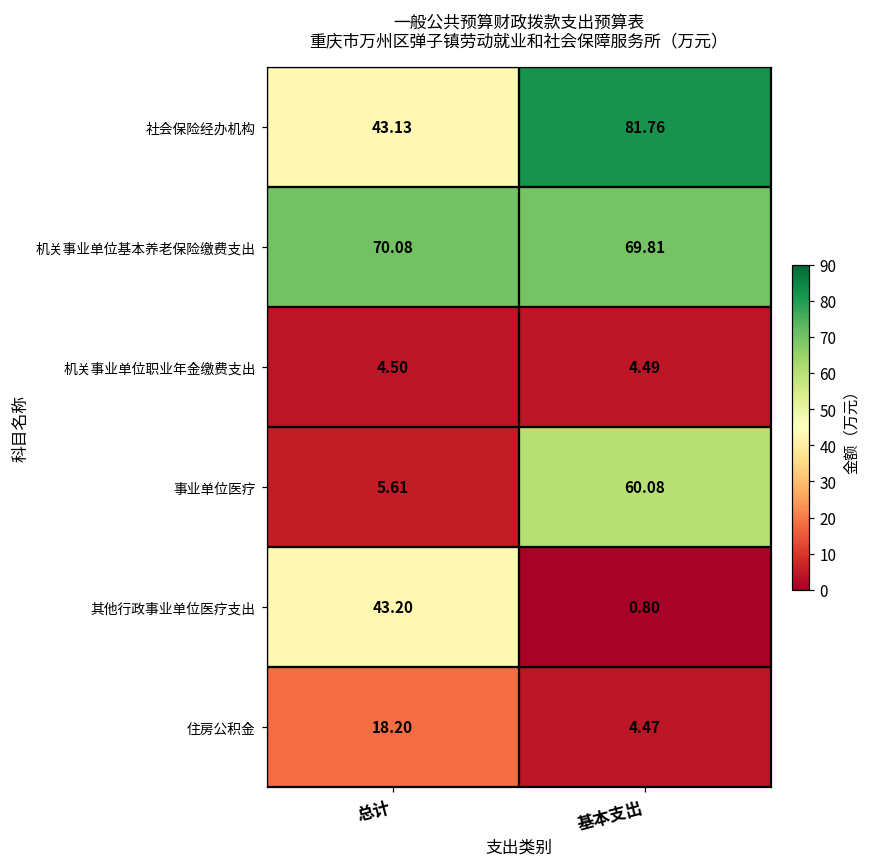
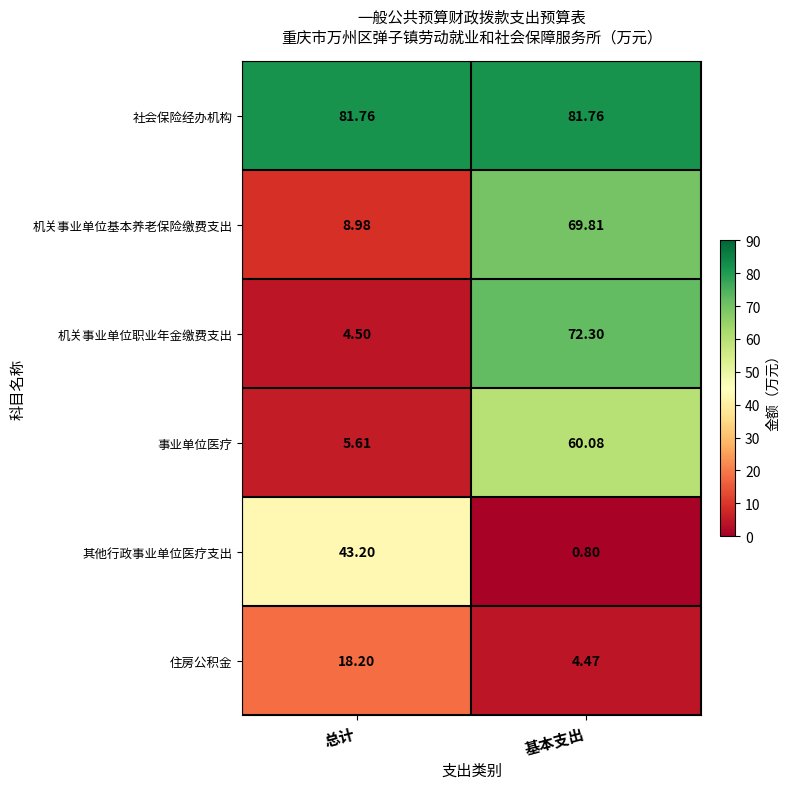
  {
    "社会保险经办机构": {
-     "总计": 43.13,
+     "总计": 81.76,
      "基本支出": 81.76
    },
    "机关事业单位基本养老保险缴费支出": {
-     "总计": 70.08,
+     "总计": 8.98,
      "基本支出": 69.81
    },
    "机关事业单位职业年金缴费支出": {
      "总计": 4.50,
-     "基本支出": 4.49
+     "基本支出": 72.30
    },
    "事业单位医疗": {
      "总计": 5.61,
      "基本支出": 60.08
    },
    "其他行政事业单位医疗支出": {
      "总计": 43.20,
      "基本支出": 0.80
    },
    "住房公积金": {
      "总计": 18.20,
      "基本支出": 4.47
    }
  }
